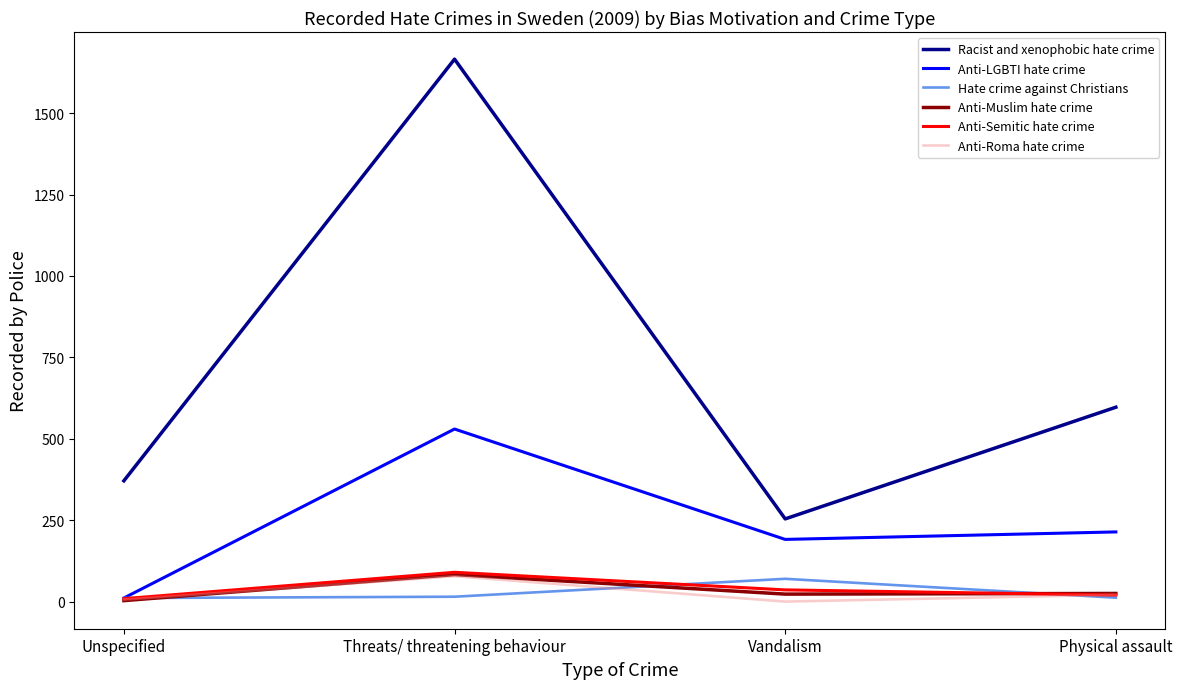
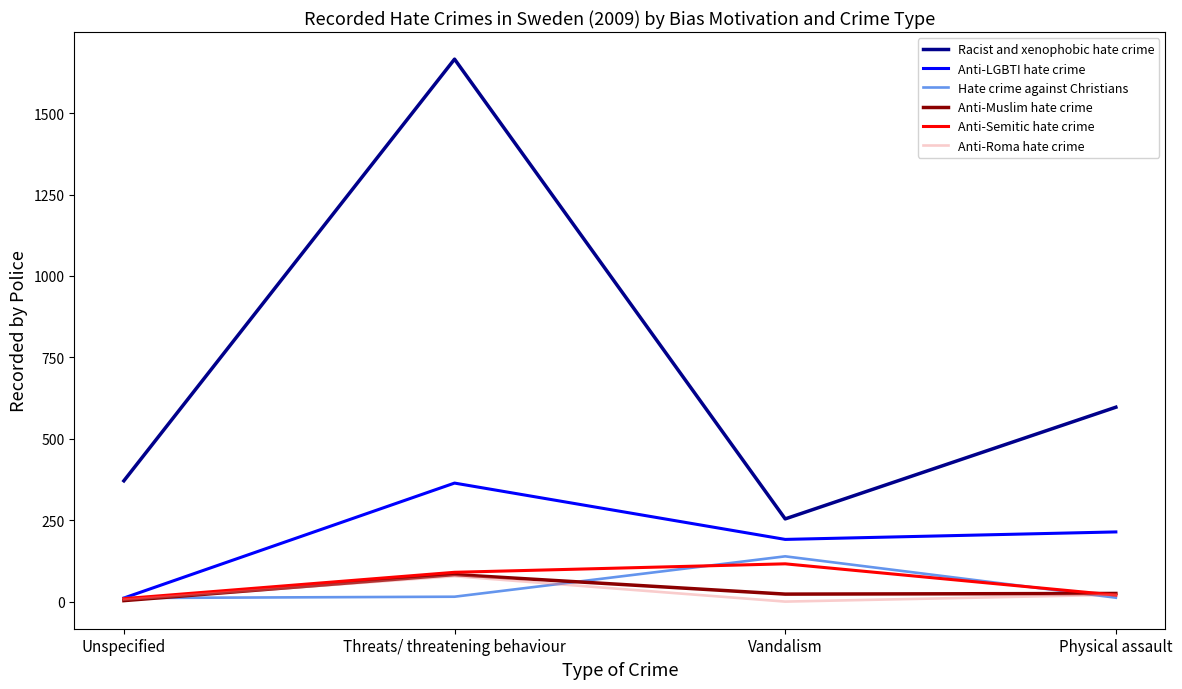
  {
    "Racist and xenophobic hate crime": {
      "Unspecified": 370,
      "Threats/ threatening behaviour": 1670,
      "Vandalism": 250,
      "Physical assault": 600
    },
    "Anti-LGBTI hate crime": {
-     "Threats/ threatening behaviour": 530,
+     "Threats/ threatening behaviour": 360,
      "Vandalism": 190,
      "Physical assault": 210
    },
    "Hate crime against Christians": {
      "Threats/ threatening behaviour": 20,
-     "Vandalism": 70,
+     "Vandalism": 140,
      "Physical assault": 10
    },
    "Anti-Muslim hate crime": {
      "Vandalism": 20
    },
    "Anti-Semitic hate crime": {
-     "Vandalism": 40
+     "Vandalism": 120
    },
    "Anti-Roma hate crime": {
      "Vandalism": 0
    }
  }
